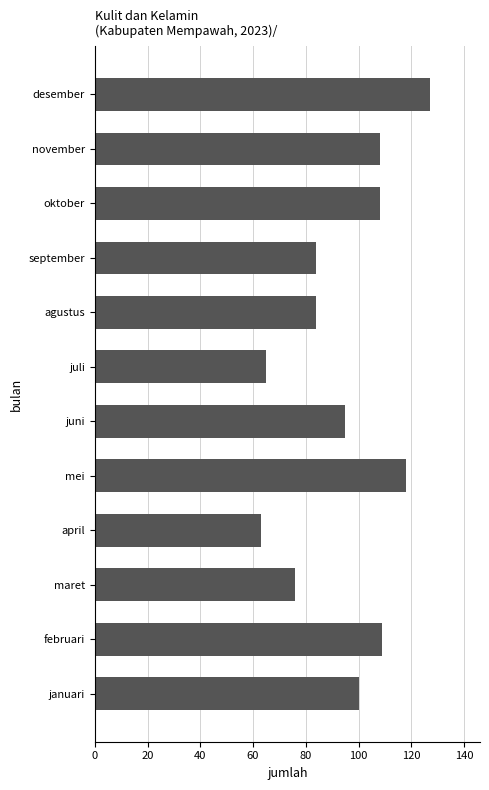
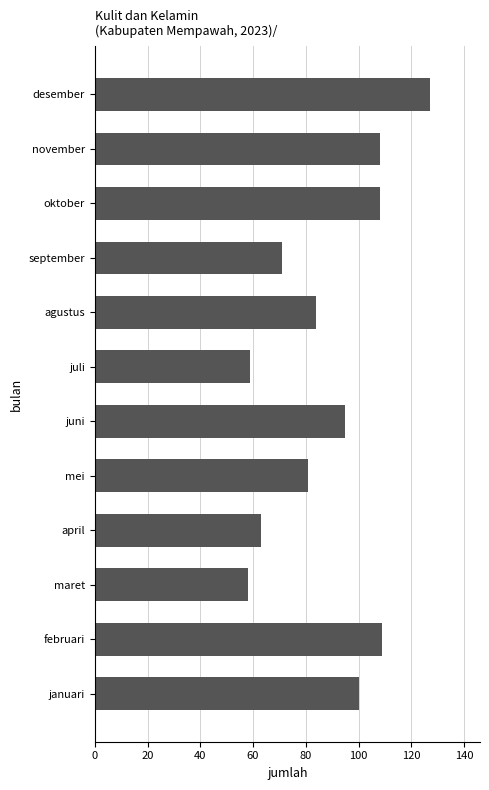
  {
    "desember": 127,
    "november": 108,
    "oktober": 108,
-   "september": 84,
+   "september": 71,
    "agustus": 84,
-   "juli": 65,
+   "juli": 59,
    "juni": 95,
-   "mei": 118,
+   "mei": 81,
    "april": 63,
-   "maret": 76,
+   "maret": 58,
    "februari": 109,
    "januari": 100
  }
